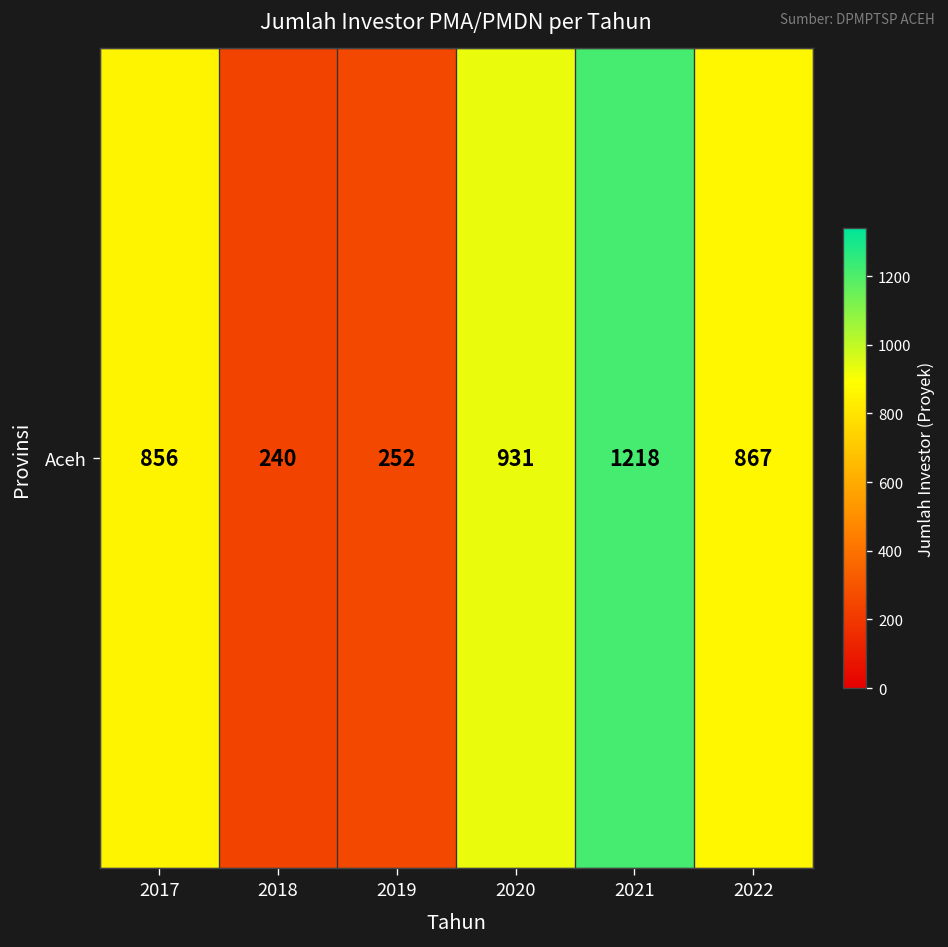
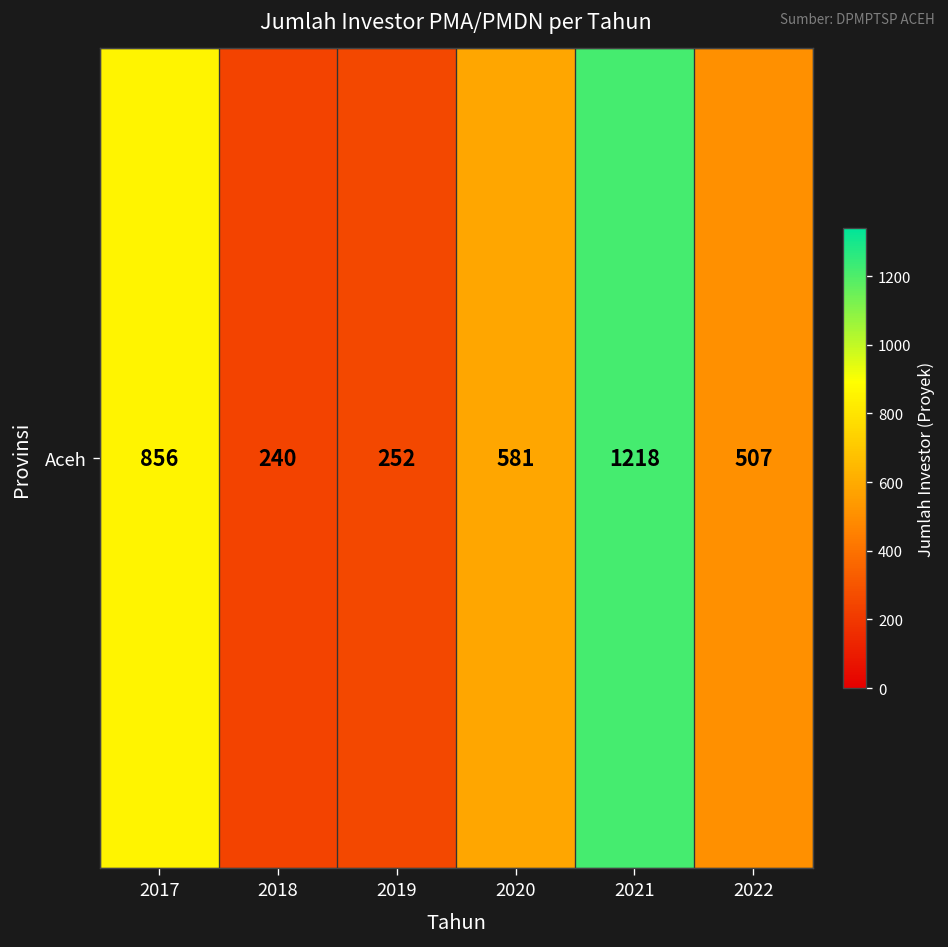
  {
    "Aceh": {
      "2017": 856,
      "2018": 240,
      "2019": 252,
-     "2020": 931,
+     "2020": 581,
      "2021": 1218,
-     "2022": 867
+     "2022": 507
    }
  }
